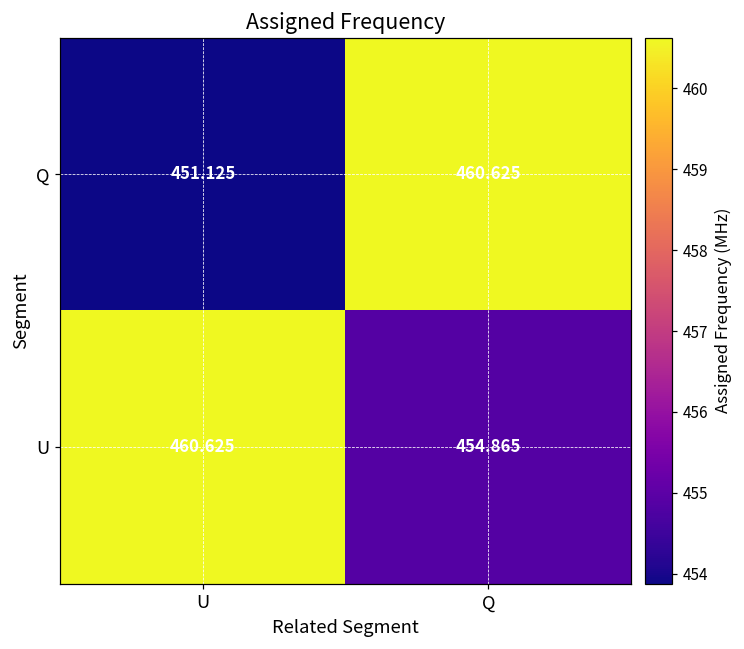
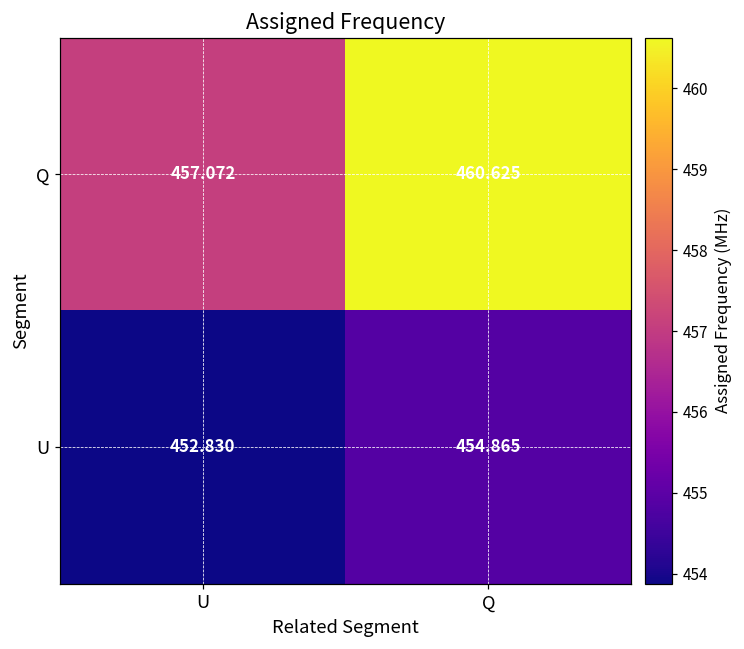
  {
    "Q": {
-     "U": 451.125,
+     "U": 457.072,
      "Q": 460.625
    },
    "U": {
-     "U": 460.625,
+     "U": 452.830,
      "Q": 454.865
    }
  }
